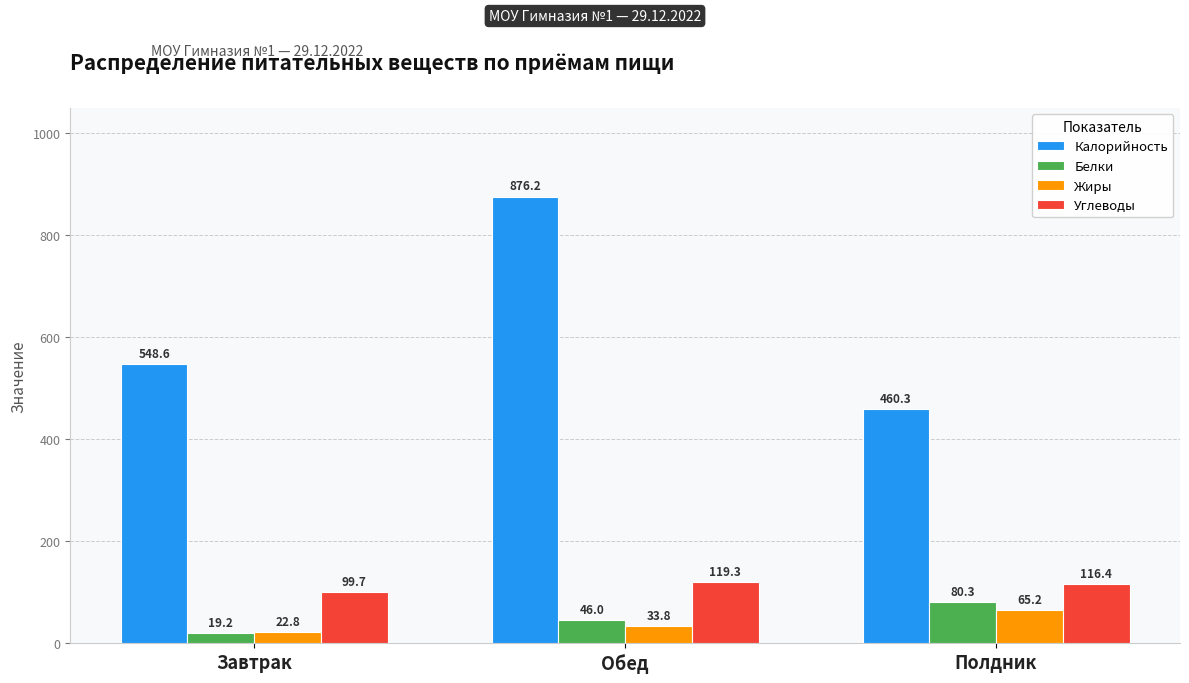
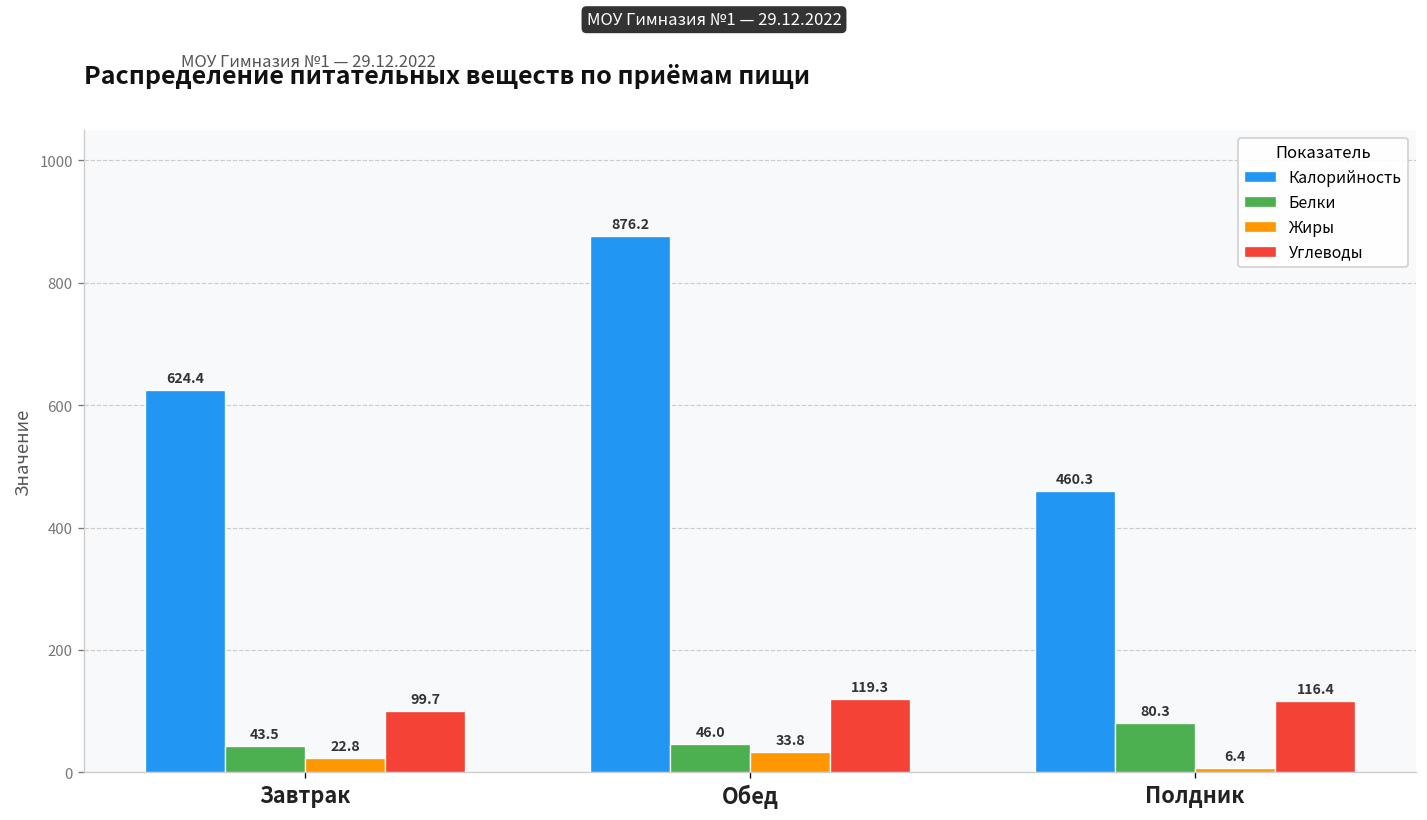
  {
    "Калорийность": {
-     "Завтрак": 548.6,
+     "Завтрак": 624.4,
      "Обед": 876.2,
      "Полдник": 460.3
    },
    "Белки": {
-     "Завтрак": 19.2,
+     "Завтрак": 43.5,
      "Обед": 46.0,
      "Полдник": 80.3
    },
    "Жиры": {
      "Завтрак": 22.8,
      "Обед": 33.8,
-     "Полдник": 65.2
+     "Полдник": 6.4
    },
    "Углеводы": {
      "Завтрак": 99.7,
      "Обед": 119.3,
      "Полдник": 116.4
    }
  }
